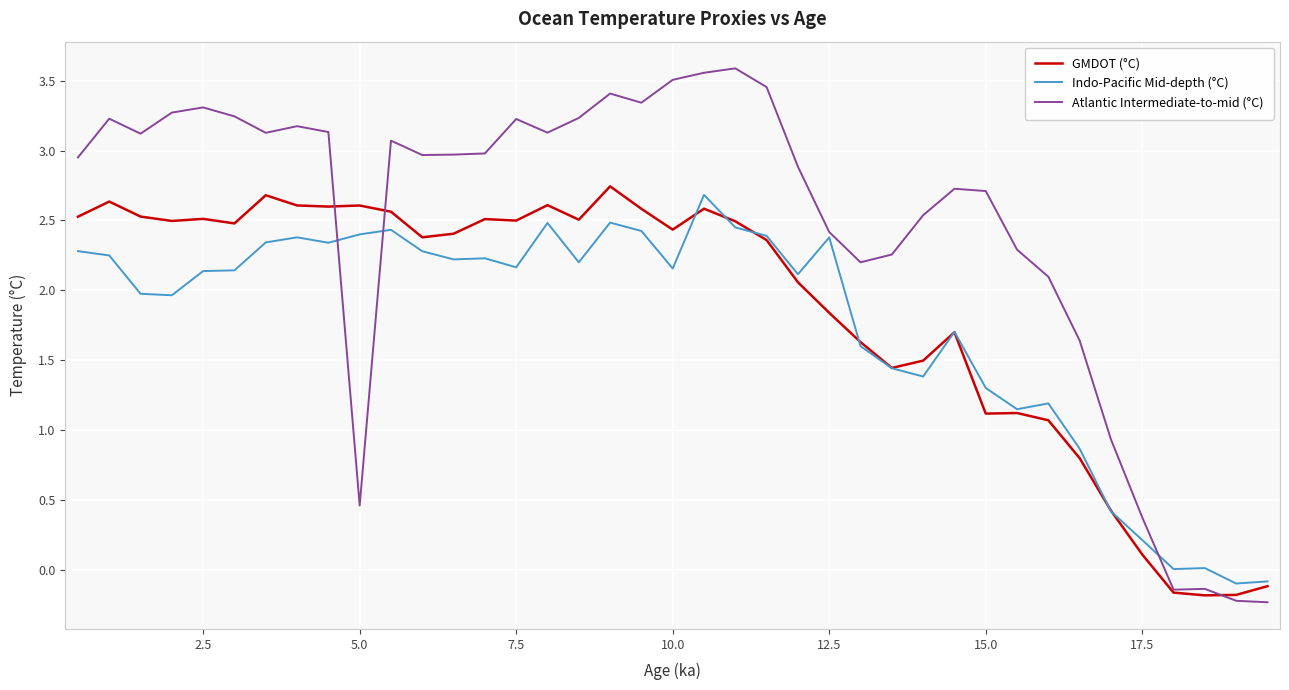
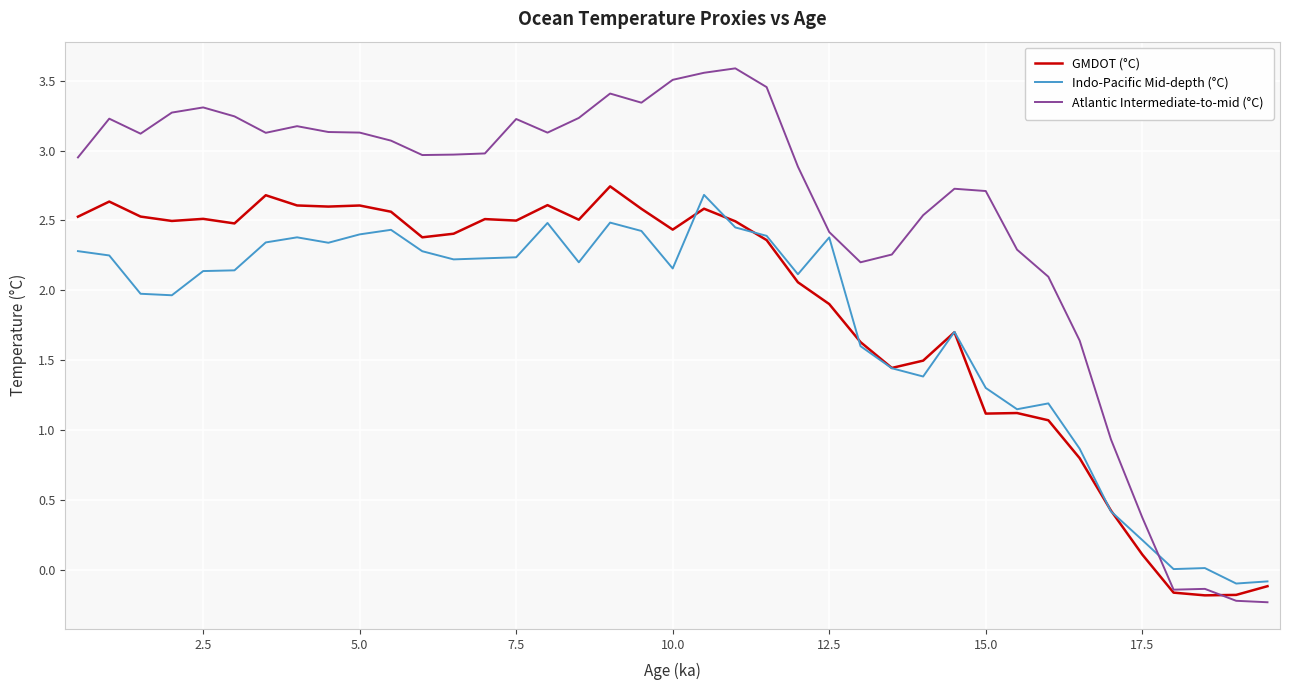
  {
    "GMDOT (°C)": {
      "2.5": 2.51,
      "5.0": 2.61,
      "7.5": 2.50,
      "10.0": 2.43,
-     "12.5": 1.84,
+     "12.5": 1.90,
      "15.0": 1.12,
      "17.5": 0.11
    },
    "Indo-Pacific Mid-depth (°C)": {
      "2.5": 2.14,
      "5.0": 2.40,
-     "7.5": 2.16,
+     "7.5": 2.24,
      "10.0": 2.16,
      "12.5": 2.38,
      "15.0": 1.30,
      "17.5": 0.21
    },
    "Atlantic Intermediate-to-mid (°C)": {
      "2.5": 3.31,
-     "5.0": 0.46,
+     "5.0": 3.13,
      "7.5": 3.23,
      "10.0": 3.51,
      "12.5": 2.42,
      "15.0": 2.71,
      "17.5": 0.37
    }
  }
